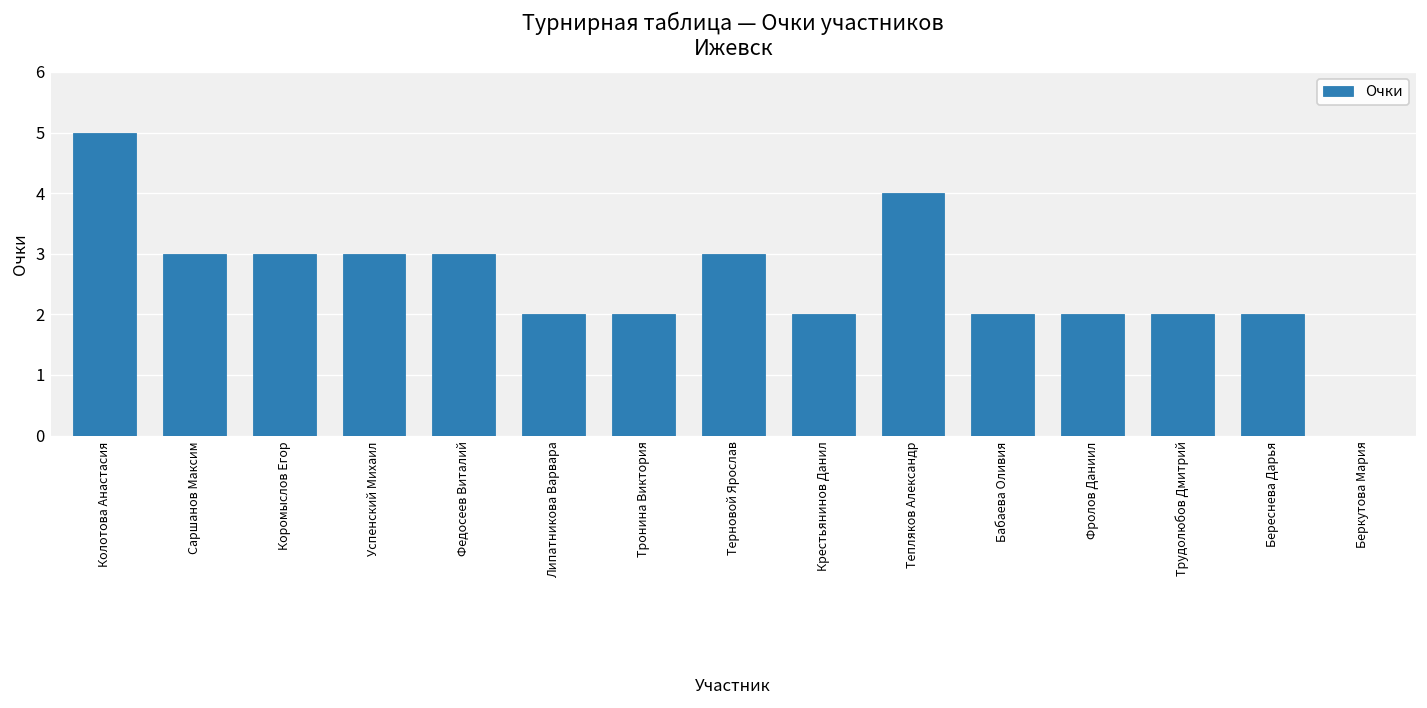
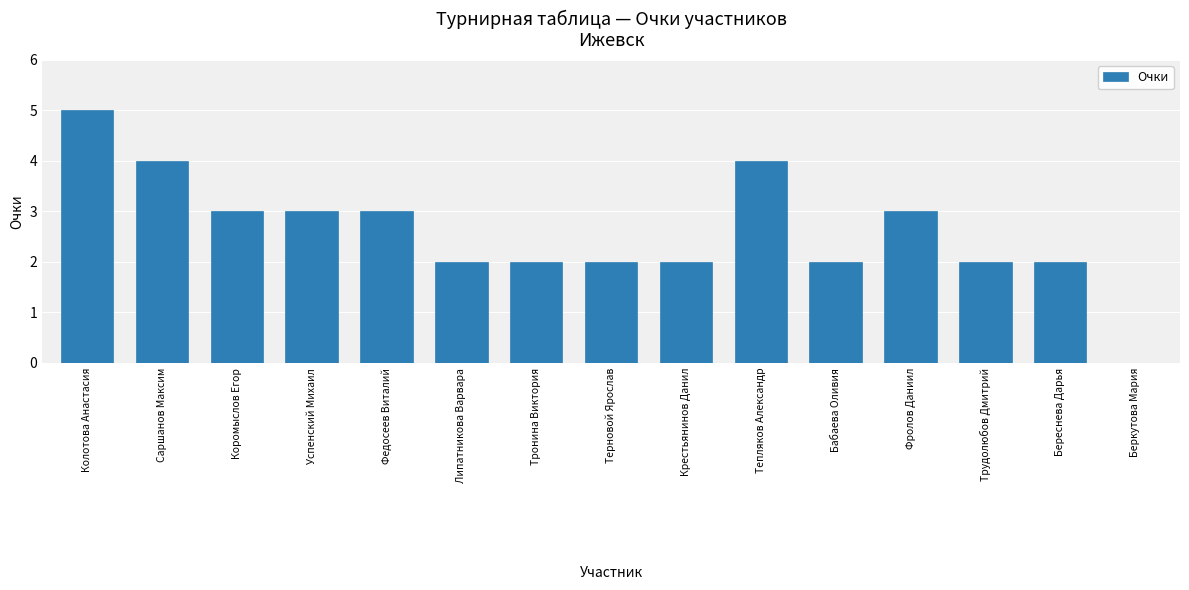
  {
    "Колотова Анастасия": 5,
-   "Саршанов Максим": 3,
+   "Саршанов Максим": 4,
    "Коромыслов Егор": 3,
    "Успенский Михаил": 3,
    "Федосеев Виталий": 3,
    "Липатникова Варвара": 2,
    "Тронина Виктория": 2,
-   "Терновой Ярослав": 3,
+   "Терновой Ярослав": 2,
    "Крестьянинов Данил": 2,
    "Тепляков Александр": 4,
    "Бабаева Оливия": 2,
-   "Фролов Даниил": 2,
+   "Фролов Даниил": 3,
    "Трудолюбов Дмитрий": 2,
    "Береснева Дарья": 2,
    "Беркутова Мария": 0
  }
